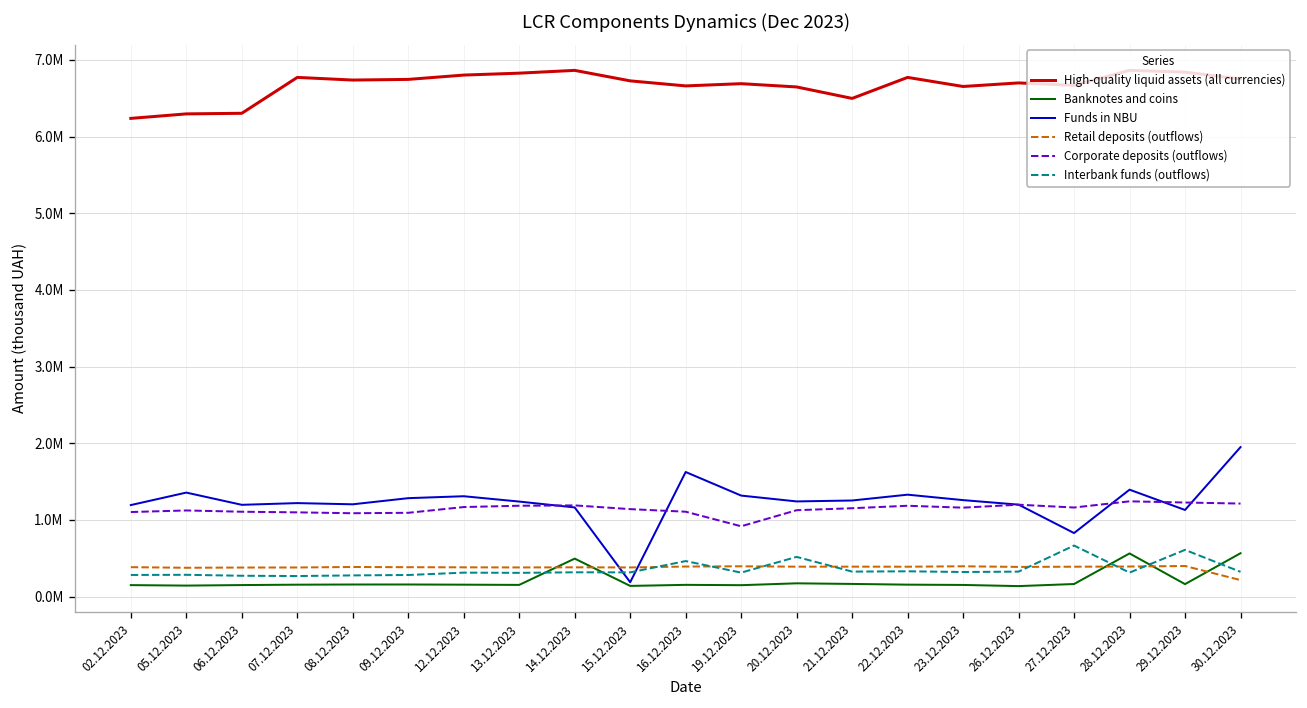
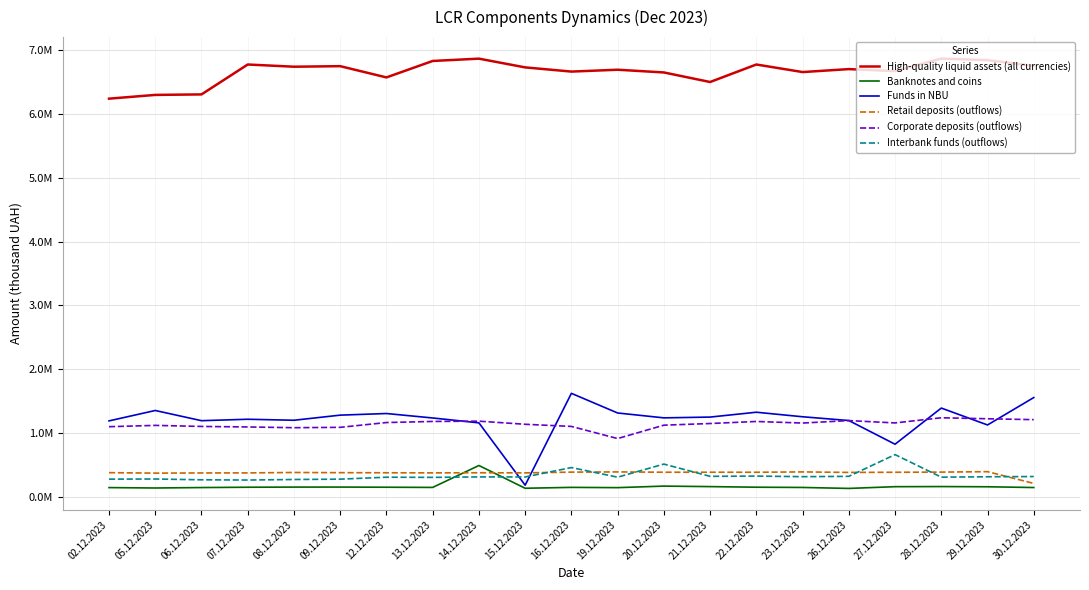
  {
    "High-quality liquid assets (all currencies)": {
      "02.12.2023": 6200000,
      "05.12.2023": 6300000,
      "06.12.2023": 6300000,
      "07.12.2023": 6800000,
      "08.12.2023": 6700000,
      "09.12.2023": 6700000,
-     "12.12.2023": 6800000,
+     "12.12.2023": 6600000,
      "13.12.2023": 6800000,
      "14.12.2023": 6900000,
      "15.12.2023": 6700000,
      "16.12.2023": 6700000,
      "19.12.2023": 6700000,
      "20.12.2023": 6600000,
      "21.12.2023": 6500000,
      "22.12.2023": 6800000,
      "23.12.2023": 6700000,
      "26.12.2023": 6700000
    },
    "Banknotes and coins": {
      "02.12.2023": 100000,
      "05.12.2023": 100000,
      "06.12.2023": 100000,
      "07.12.2023": 200000,
      "08.12.2023": 200000,
      "09.12.2023": 200000,
      "12.12.2023": 200000,
      "13.12.2023": 200000,
      "14.12.2023": 500000,
      "15.12.2023": 100000,
      "16.12.2023": 200000,
      "19.12.2023": 100000,
      "20.12.2023": 200000,
      "21.12.2023": 200000,
      "22.12.2023": 200000,
      "23.12.2023": 200000,
      "26.12.2023": 100000,
      "27.12.2023": 200000,
-     "28.12.2023": 600000,
+     "28.12.2023": 200000,
      "29.12.2023": 200000,
-     "30.12.2023": 600000
+     "30.12.2023": 200000
    },
    "Funds in NBU": {
      "02.12.2023": 1200000,
      "05.12.2023": 1400000,
      "06.12.2023": 1200000,
      "07.12.2023": 1200000,
      "08.12.2023": 1200000,
      "09.12.2023": 1300000,
      "12.12.2023": 1300000,
      "13.12.2023": 1200000,
      "15.12.2023": 200000,
      "16.12.2023": 1600000,
      "19.12.2023": 1300000,
      "20.12.2023": 1200000,
      "21.12.2023": 1300000,
      "22.12.2023": 1300000,
      "23.12.2023": 1300000,
      "27.12.2023": 800000,
      "28.12.2023": 1400000,
      "29.12.2023": 1100000,
-     "30.12.2023": 1900000
+     "30.12.2023": 1600000
    },
    "Retail deposits (outflows)": {
      "02.12.2023": 400000,
      "05.12.2023": 400000,
      "06.12.2023": 400000,
      "07.12.2023": 400000,
      "08.12.2023": 400000,
      "09.12.2023": 400000,
      "12.12.2023": 400000,
      "13.12.2023": 400000,
      "14.12.2023": 400000,
      "15.12.2023": 400000,
      "16.12.2023": 400000,
      "19.12.2023": 400000,
      "20.12.2023": 400000,
      "21.12.2023": 400000,
      "22.12.2023": 400000,
      "23.12.2023": 400000,
      "26.12.2023": 400000,
      "27.12.2023": 400000,
      "28.12.2023": 400000,
      "29.12.2023": 400000,
      "30.12.2023": 200000
    },
    "Corporate deposits (outflows)": {
      "02.12.2023": 1100000,
      "05.12.2023": 1100000,
      "06.12.2023": 1100000,
      "07.12.2023": 1100000,
      "08.12.2023": 1100000,
      "09.12.2023": 1100000,
      "12.12.2023": 1200000,
      "13.12.2023": 1200000,
      "15.12.2023": 1100000,
      "16.12.2023": 1100000,
      "19.12.2023": 900000,
      "20.12.2023": 1100000,
      "21.12.2023": 1200000,
      "22.12.2023": 1200000,
      "23.12.2023": 1200000,
      "27.12.2023": 1200000,
      "28.12.2023": 1200000,
      "29.12.2023": 1200000,
      "30.12.2023": 1200000
    },
    "Interbank funds (outflows)": {
      "02.12.2023": 300000,
      "05.12.2023": 300000,
      "06.12.2023": 300000,
      "07.12.2023": 300000,
      "08.12.2023": 300000,
      "09.12.2023": 300000,
      "12.12.2023": 300000,
      "13.12.2023": 300000,
      "14.12.2023": 300000,
      "15.12.2023": 300000,
      "16.12.2023": 500000,
      "19.12.2023": 300000,
      "20.12.2023": 500000,
      "21.12.2023": 300000,
      "22.12.2023": 300000,
      "23.12.2023": 300000,
      "26.12.2023": 300000,
      "27.12.2023": 700000,
      "28.12.2023": 300000,
-     "29.12.2023": 600000,
+     "29.12.2023": 300000,
      "30.12.2023": 300000
    }
  }
